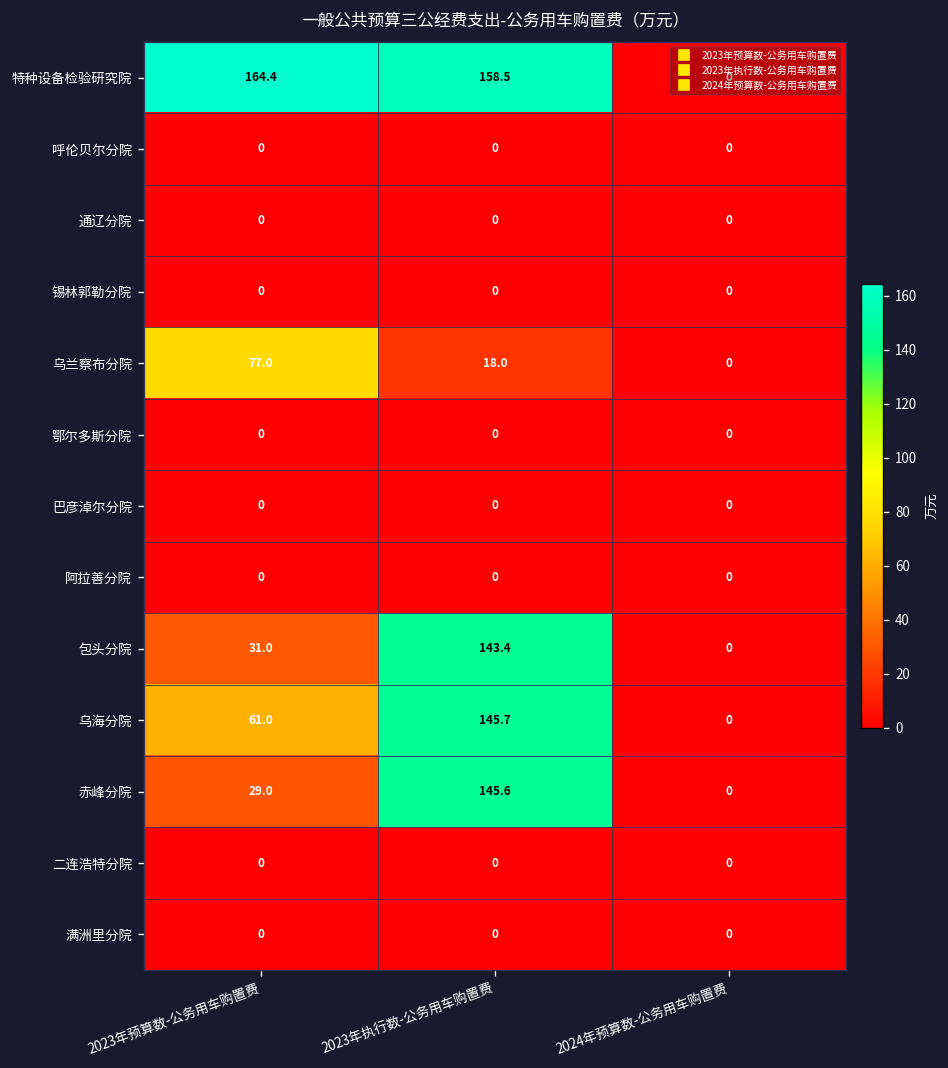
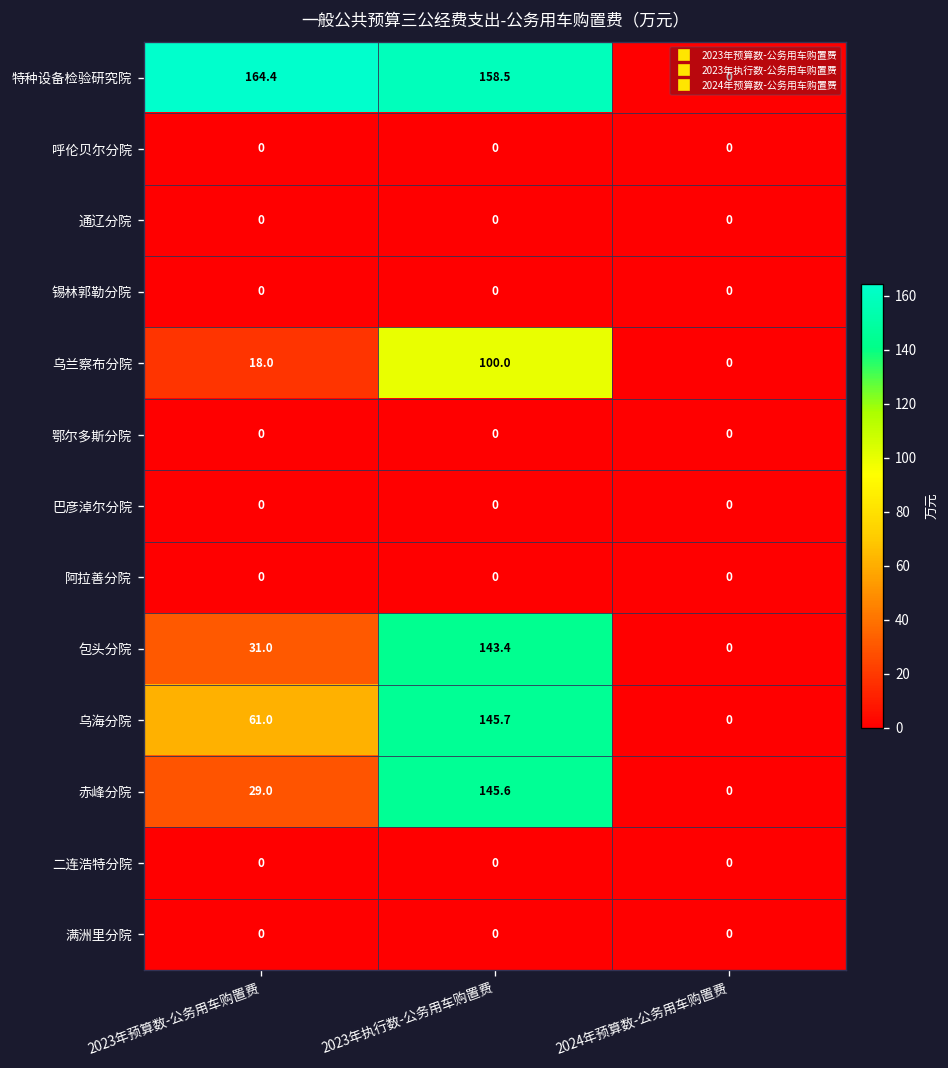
  {
    "特种设备检验研究院": {
      "2023年预算数-公务用车购置费": 164.4,
      "2023年执行数-公务用车购置费": 158.5
    },
    "呼伦贝尔分院": {
      "2023年预算数-公务用车购置费": 0,
      "2023年执行数-公务用车购置费": 0,
      "2024年预算数-公务用车购置费": 0
    },
    "通辽分院": {
      "2023年预算数-公务用车购置费": 0,
      "2023年执行数-公务用车购置费": 0,
      "2024年预算数-公务用车购置费": 0
    },
    "锡林郭勒分院": {
      "2023年预算数-公务用车购置费": 0,
      "2023年执行数-公务用车购置费": 0,
      "2024年预算数-公务用车购置费": 0
    },
    "乌兰察布分院": {
-     "2023年预算数-公务用车购置费": 77.0,
-     "2023年执行数-公务用车购置费": 18.0,
+     "2023年预算数-公务用车购置费": 18.0,
+     "2023年执行数-公务用车购置费": 100.0,
      "2024年预算数-公务用车购置费": 0
    },
    "鄂尔多斯分院": {
      "2023年预算数-公务用车购置费": 0,
      "2023年执行数-公务用车购置费": 0,
      "2024年预算数-公务用车购置费": 0
    },
    "巴彦淖尔分院": {
      "2023年预算数-公务用车购置费": 0,
      "2023年执行数-公务用车购置费": 0,
      "2024年预算数-公务用车购置费": 0
    },
    "阿拉善分院": {
      "2023年预算数-公务用车购置费": 0,
      "2023年执行数-公务用车购置费": 0,
      "2024年预算数-公务用车购置费": 0
    },
    "包头分院": {
      "2023年预算数-公务用车购置费": 31.0,
      "2023年执行数-公务用车购置费": 143.4,
      "2024年预算数-公务用车购置费": 0
    },
    "乌海分院": {
      "2023年预算数-公务用车购置费": 61.0,
      "2023年执行数-公务用车购置费": 145.7,
      "2024年预算数-公务用车购置费": 0
    },
    "赤峰分院": {
      "2023年预算数-公务用车购置费": 29.0,
      "2023年执行数-公务用车购置费": 145.6,
      "2024年预算数-公务用车购置费": 0
    },
    "二连浩特分院": {
      "2023年预算数-公务用车购置费": 0,
      "2023年执行数-公务用车购置费": 0,
      "2024年预算数-公务用车购置费": 0
    },
    "满洲里分院": {
      "2023年预算数-公务用车购置费": 0,
      "2023年执行数-公务用车购置费": 0,
      "2024年预算数-公务用车购置费": 0
    }
  }
